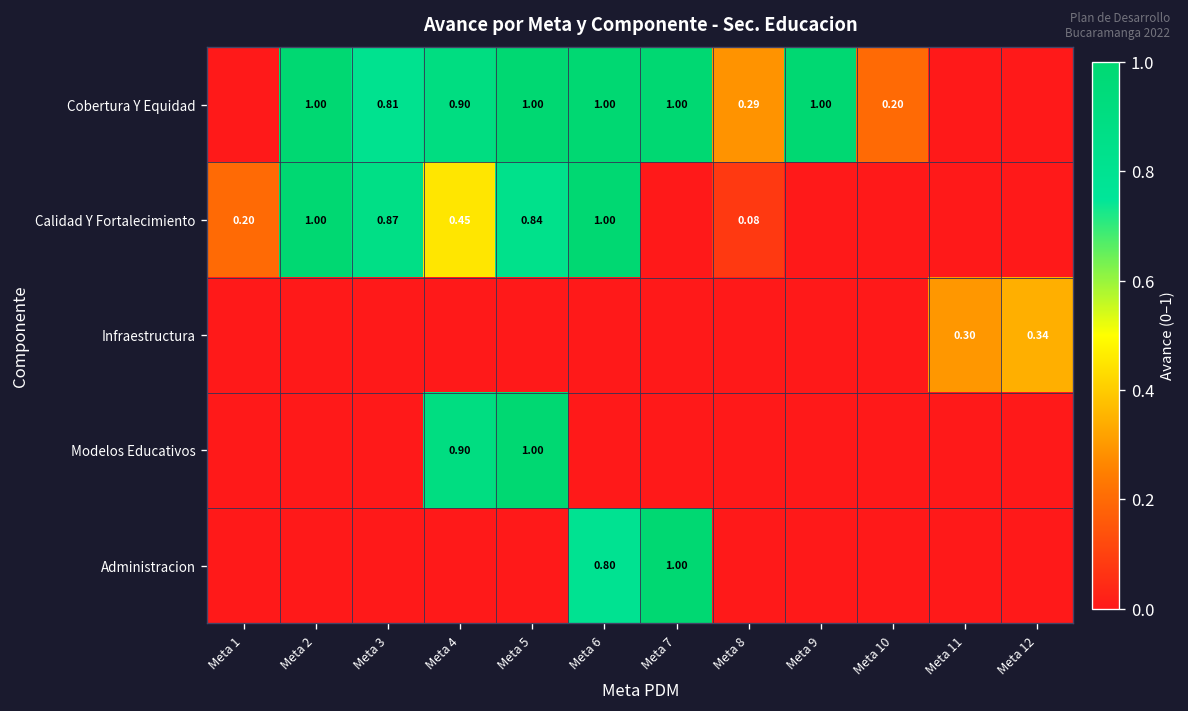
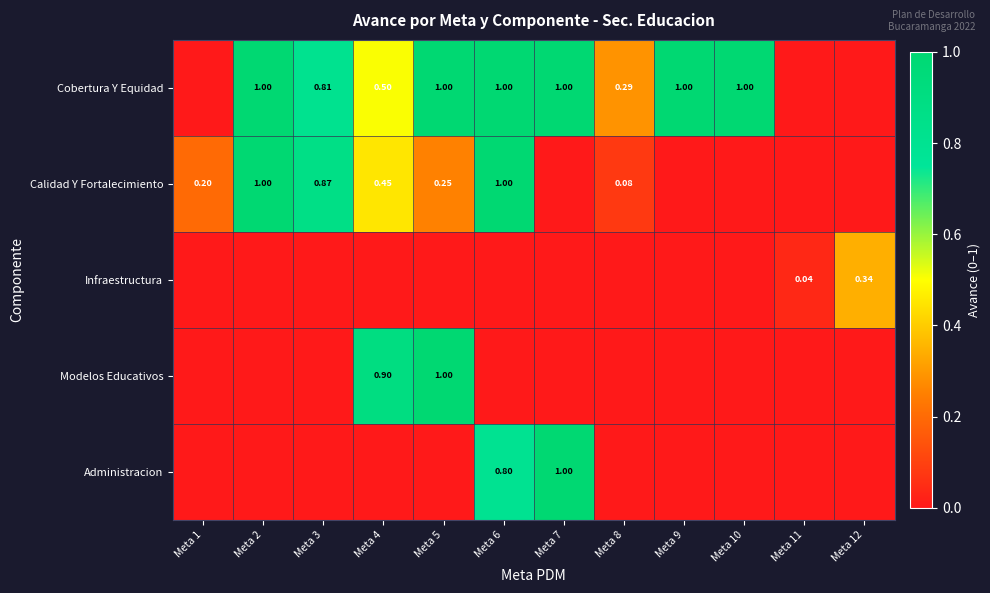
  {
    "Cobertura Y Equidad": {
      "Meta 2": 1.00,
      "Meta 3": 0.81,
-     "Meta 4": 0.90,
+     "Meta 4": 0.50,
      "Meta 5": 1.00,
      "Meta 6": 1.00,
      "Meta 7": 1.00,
      "Meta 8": 0.29,
      "Meta 9": 1.00,
-     "Meta 10": 0.20
+     "Meta 10": 1.00
    },
    "Calidad Y Fortalecimiento": {
      "Meta 1": 0.20,
      "Meta 2": 1.00,
      "Meta 3": 0.87,
      "Meta 4": 0.45,
-     "Meta 5": 0.84,
+     "Meta 5": 0.25,
      "Meta 6": 1.00,
      "Meta 8": 0.08
    },
    "Infraestructura": {
-     "Meta 11": 0.30,
+     "Meta 11": 0.04,
      "Meta 12": 0.34
    },
    "Modelos Educativos": {
      "Meta 4": 0.90,
      "Meta 5": 1.00
    },
    "Administracion": {
      "Meta 6": 0.80,
      "Meta 7": 1.00
    }
  }
